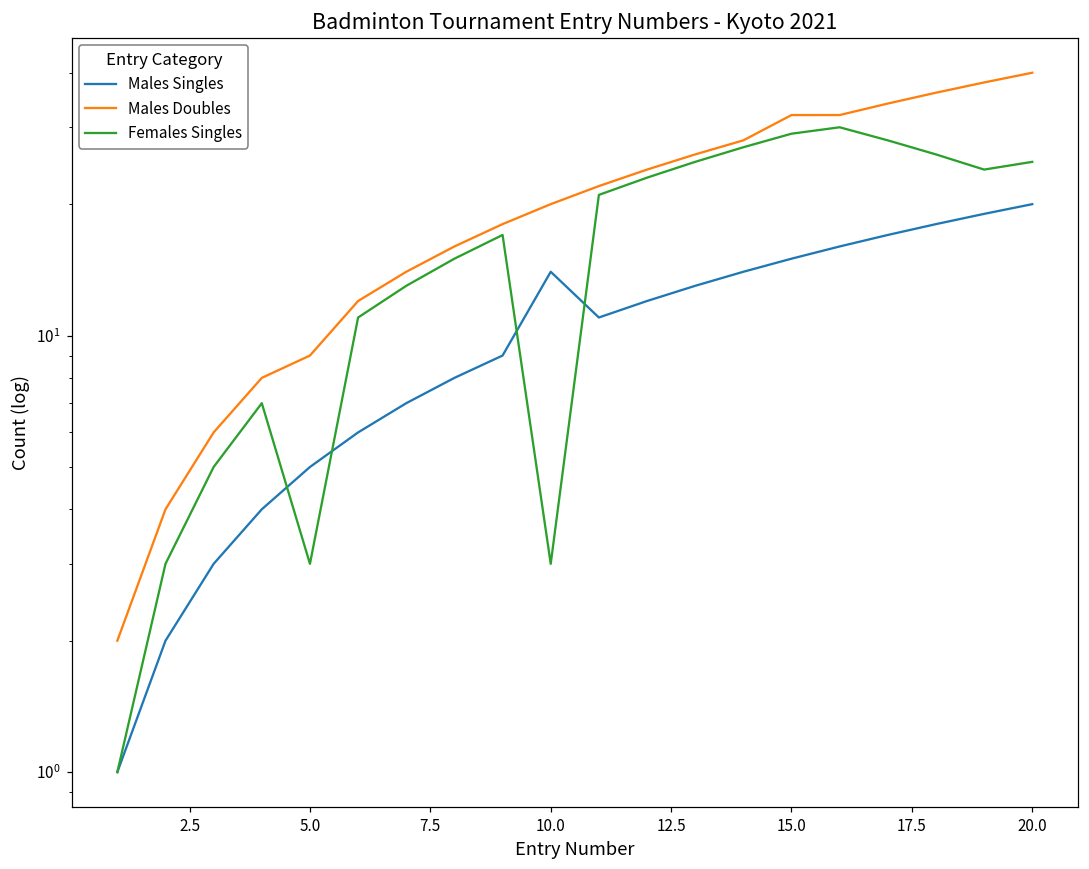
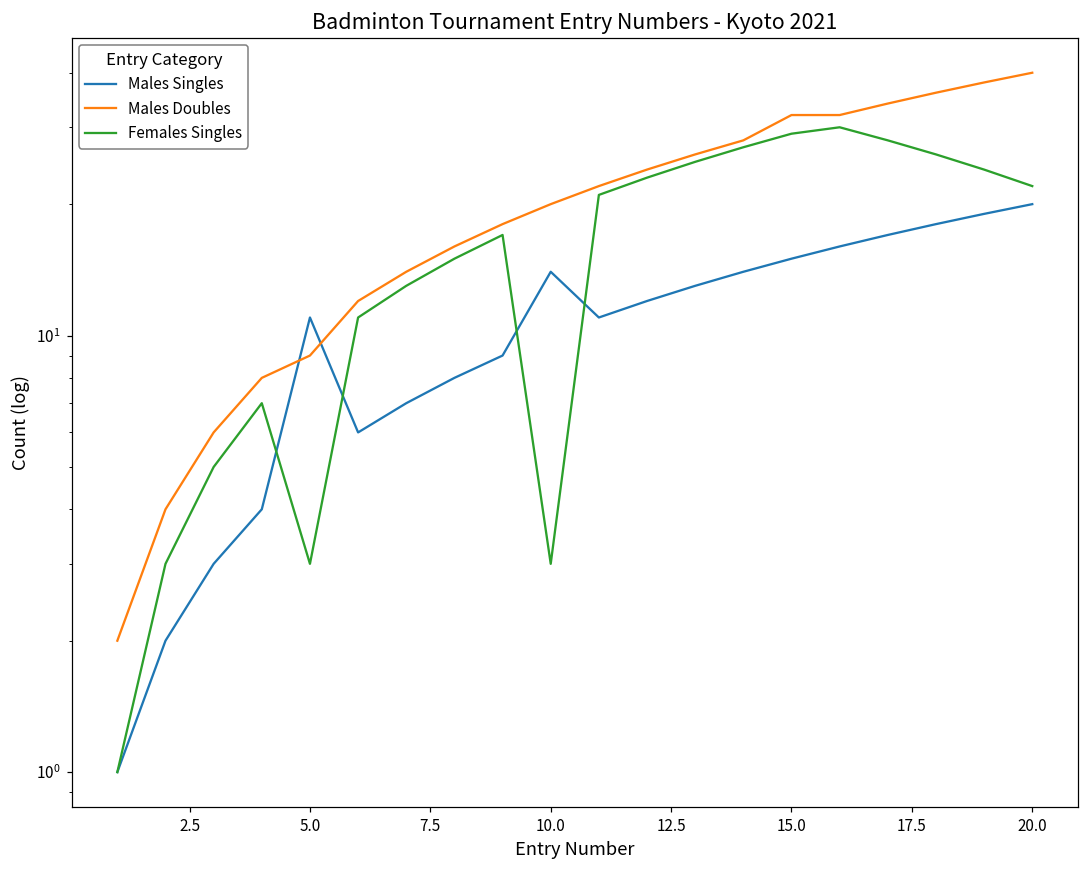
  {
    "Males Singles": {
-     "5.0": 5,
+     "5.0": 11,
      "10.0": 14,
      "15.0": 15,
      "20.0": 20
    },
    "Males Doubles": {
      "5.0": 9,
      "10.0": 20,
      "15.0": 32,
      "20.0": 40
    },
    "Females Singles": {
      "5.0": 3,
      "10.0": 3,
      "15.0": 29,
-     "20.0": 25
+     "20.0": 22
    }
  }
